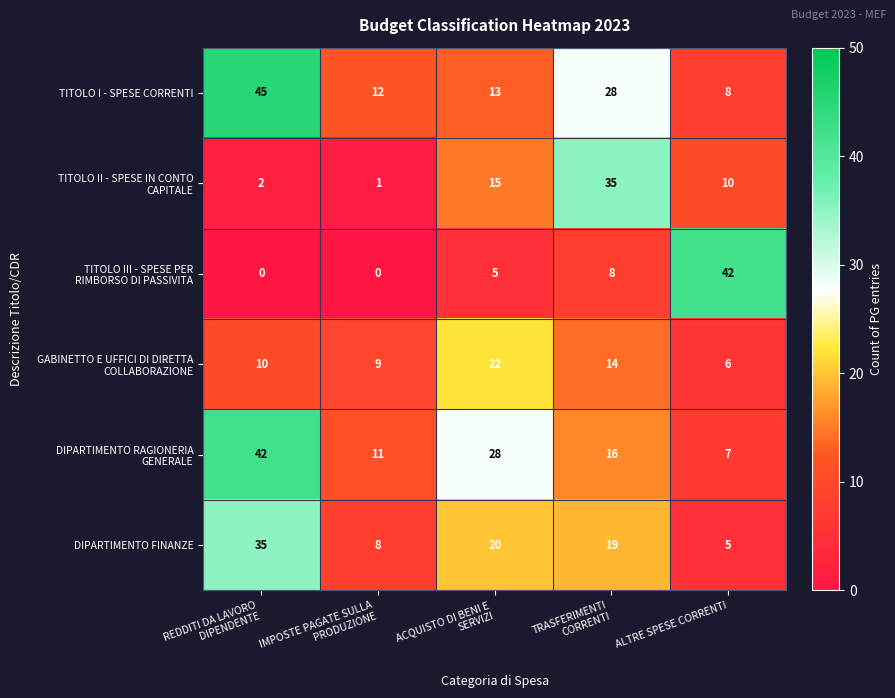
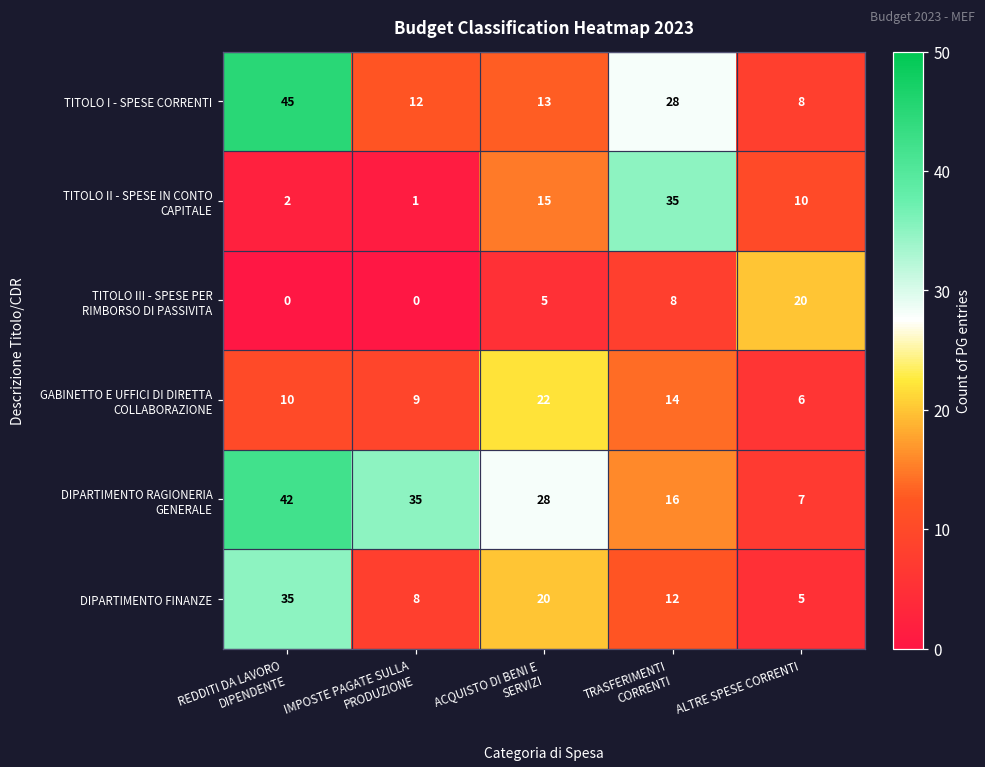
  {
    "TITOLO I - SPESE CORRENTI": {
      "REDDITI DA LAVORO DIPENDENTE": 45,
      "IMPOSTE PAGATE SULLA PRODUZIONE": 12,
      "ACQUISTO DI BENI E SERVIZI": 13,
      "TRASFERIMENTI CORRENTI": 28,
      "ALTRE SPESE CORRENTI": 8
    },
    "TITOLO II - SPESE IN CONTO CAPITALE": {
      "REDDITI DA LAVORO DIPENDENTE": 2,
      "IMPOSTE PAGATE SULLA PRODUZIONE": 1,
      "ACQUISTO DI BENI E SERVIZI": 15,
      "TRASFERIMENTI CORRENTI": 35,
      "ALTRE SPESE CORRENTI": 10
    },
    "TITOLO III - SPESE PER RIMBORSO DI PASSIVITA": {
      "REDDITI DA LAVORO DIPENDENTE": 0,
      "IMPOSTE PAGATE SULLA PRODUZIONE": 0,
      "ACQUISTO DI BENI E SERVIZI": 5,
      "TRASFERIMENTI CORRENTI": 8,
-     "ALTRE SPESE CORRENTI": 42
+     "ALTRE SPESE CORRENTI": 20
    },
    "GABINETTO E UFFICI DI DIRETTA COLLABORAZIONE": {
      "REDDITI DA LAVORO DIPENDENTE": 10,
      "IMPOSTE PAGATE SULLA PRODUZIONE": 9,
      "ACQUISTO DI BENI E SERVIZI": 22,
      "TRASFERIMENTI CORRENTI": 14,
      "ALTRE SPESE CORRENTI": 6
    },
    "DIPARTIMENTO RAGIONERIA GENERALE": {
      "REDDITI DA LAVORO DIPENDENTE": 42,
-     "IMPOSTE PAGATE SULLA PRODUZIONE": 11,
+     "IMPOSTE PAGATE SULLA PRODUZIONE": 35,
      "ACQUISTO DI BENI E SERVIZI": 28,
      "TRASFERIMENTI CORRENTI": 16,
      "ALTRE SPESE CORRENTI": 7
    },
    "DIPARTIMENTO FINANZE": {
      "REDDITI DA LAVORO DIPENDENTE": 35,
      "IMPOSTE PAGATE SULLA PRODUZIONE": 8,
      "ACQUISTO DI BENI E SERVIZI": 20,
-     "TRASFERIMENTI CORRENTI": 19,
+     "TRASFERIMENTI CORRENTI": 12,
      "ALTRE SPESE CORRENTI": 5
    }
  }
